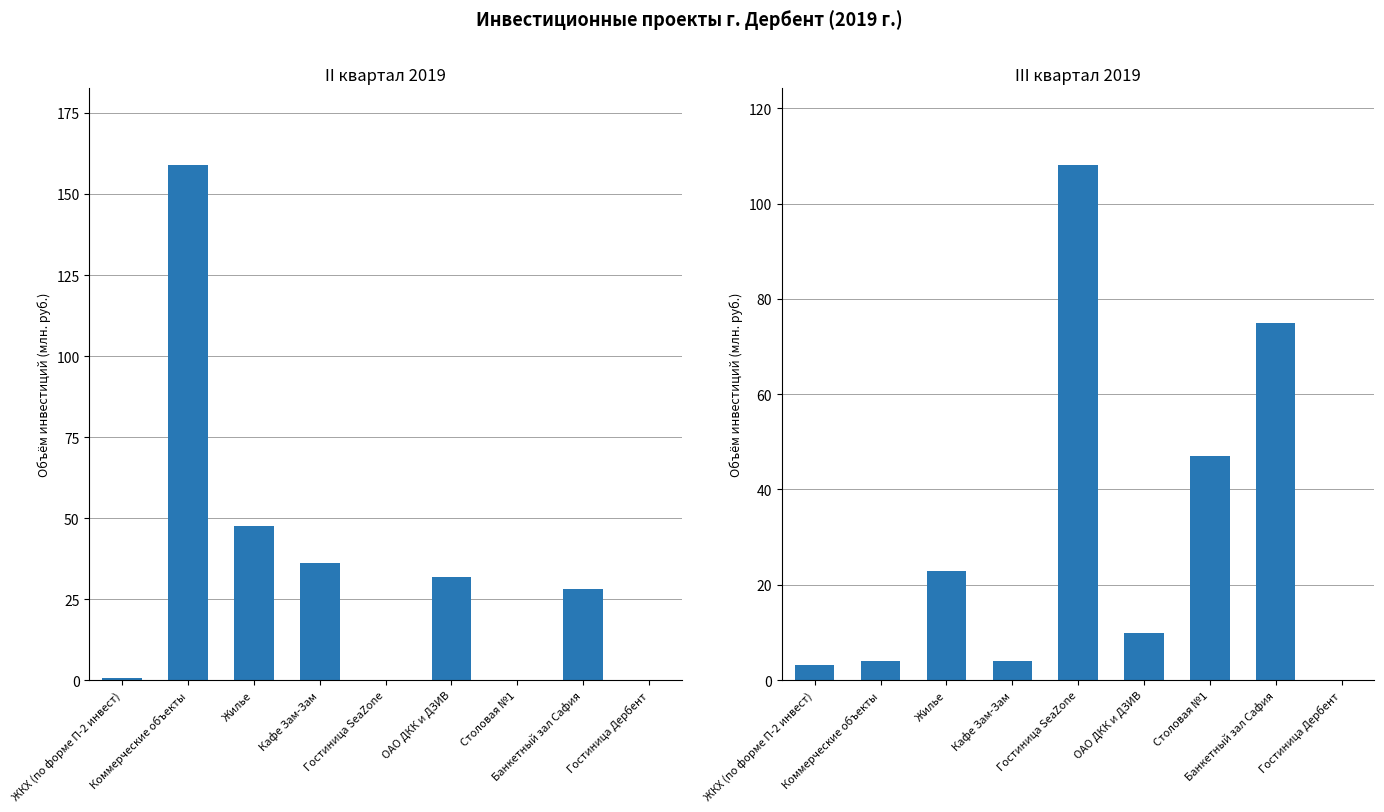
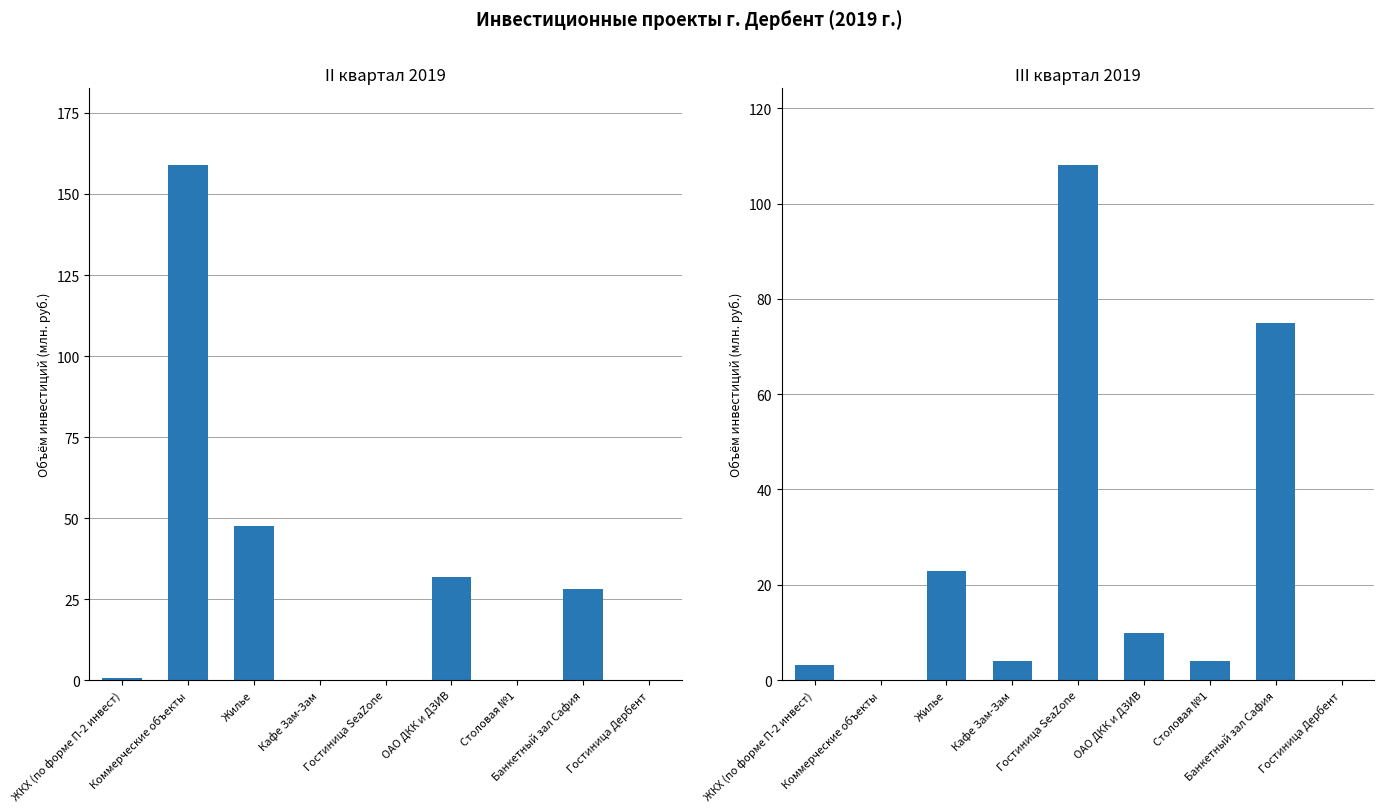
  {
    "II квартал 2019": {
      "Коммерческие объекты": 159,
      "Жилье": 47,
-     "Кафе Зам-Зам": 36,
+     "Кафе Зам-Зам": 0,
      "Гостиница SeaZone": 0,
      "ОАО ДКК и ДЗИВ": 32,
      "Столовая №1": 0,
      "Банкетный зал Сафия": 28,
      "Гостиница Дербент": 0
    },
    "III квартал 2019": {
      "ЖКХ (по форме П-2 инвест)": 3,
-     "Коммерческие объекты": 4,
+     "Коммерческие объекты": 0,
      "Жилье": 23,
      "Кафе Зам-Зам": 4,
      "Гостиница SeaZone": 108,
      "ОАО ДКК и ДЗИВ": 10,
-     "Столовая №1": 47,
+     "Столовая №1": 4,
      "Банкетный зал Сафия": 75,
      "Гостиница Дербент": 0
    }
  }
